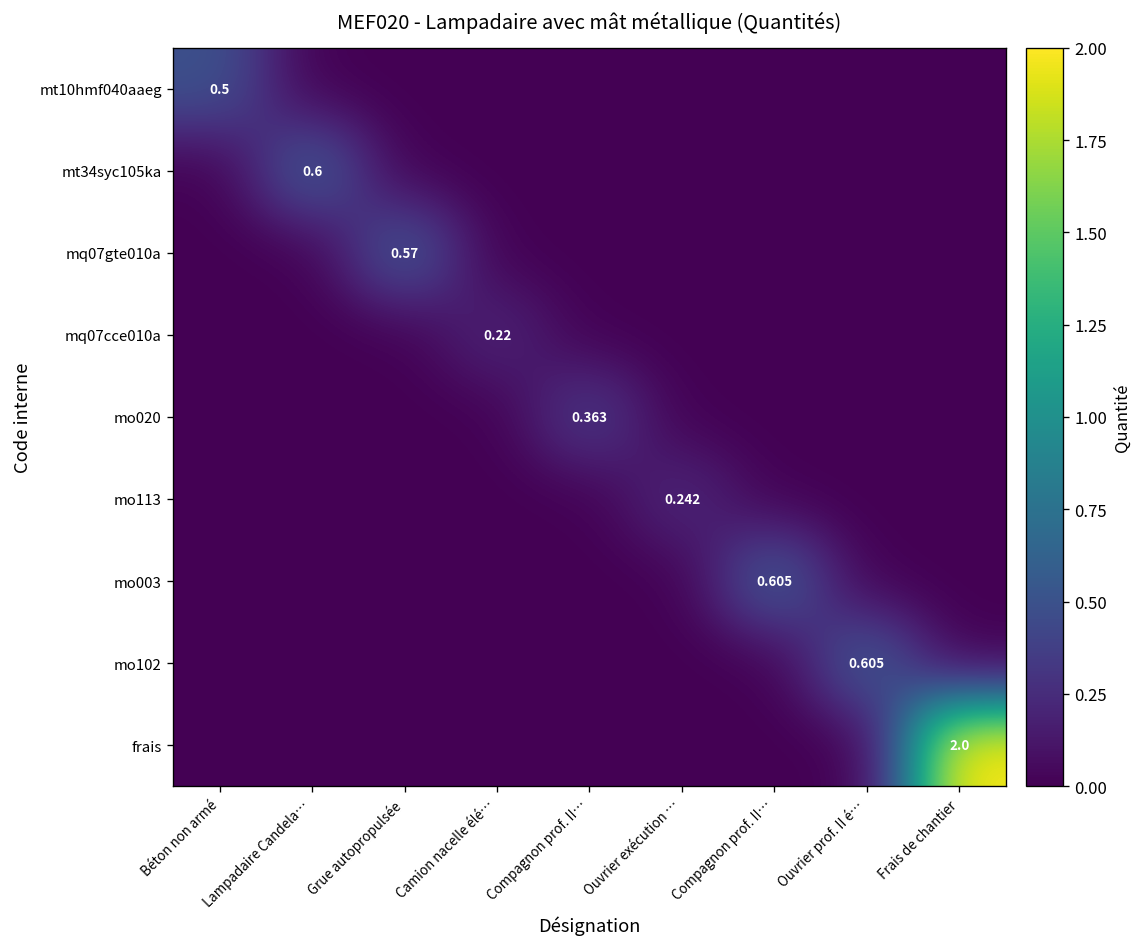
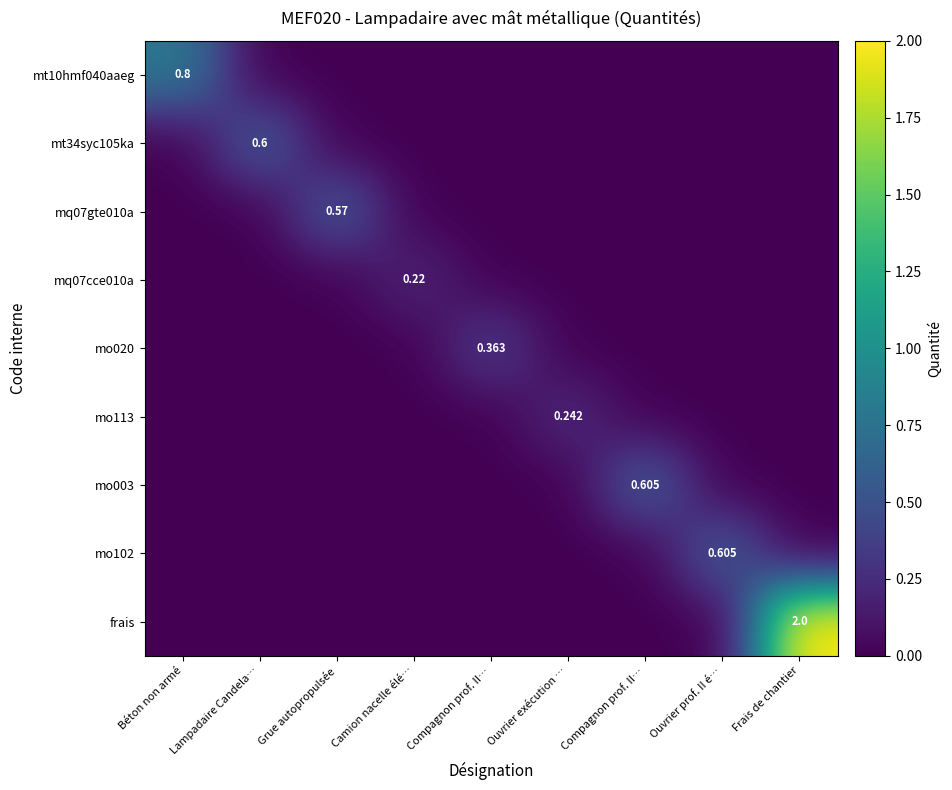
  {
    "mt10hmf040aaeg": {
-     "Béton non armé": 0.5
+     "Béton non armé": 0.8
    },
    "mt34syc105ka": {
      "Lampadaire Candela…": 0.6
    },
    "mq07gte010a": {
      "Grue autopropulsée": 0.57
    },
    "mq07cce010a": {
      "Camion nacelle élé…": 0.22
    },
    "mo113": {
      "Ouvrier exécution …": 0.242
    },
    "mo102": {
      "Ouvrier prof. II é…": 0.605
    },
    "frais": {
      "Frais de chantier": 2.0
    }
  }
